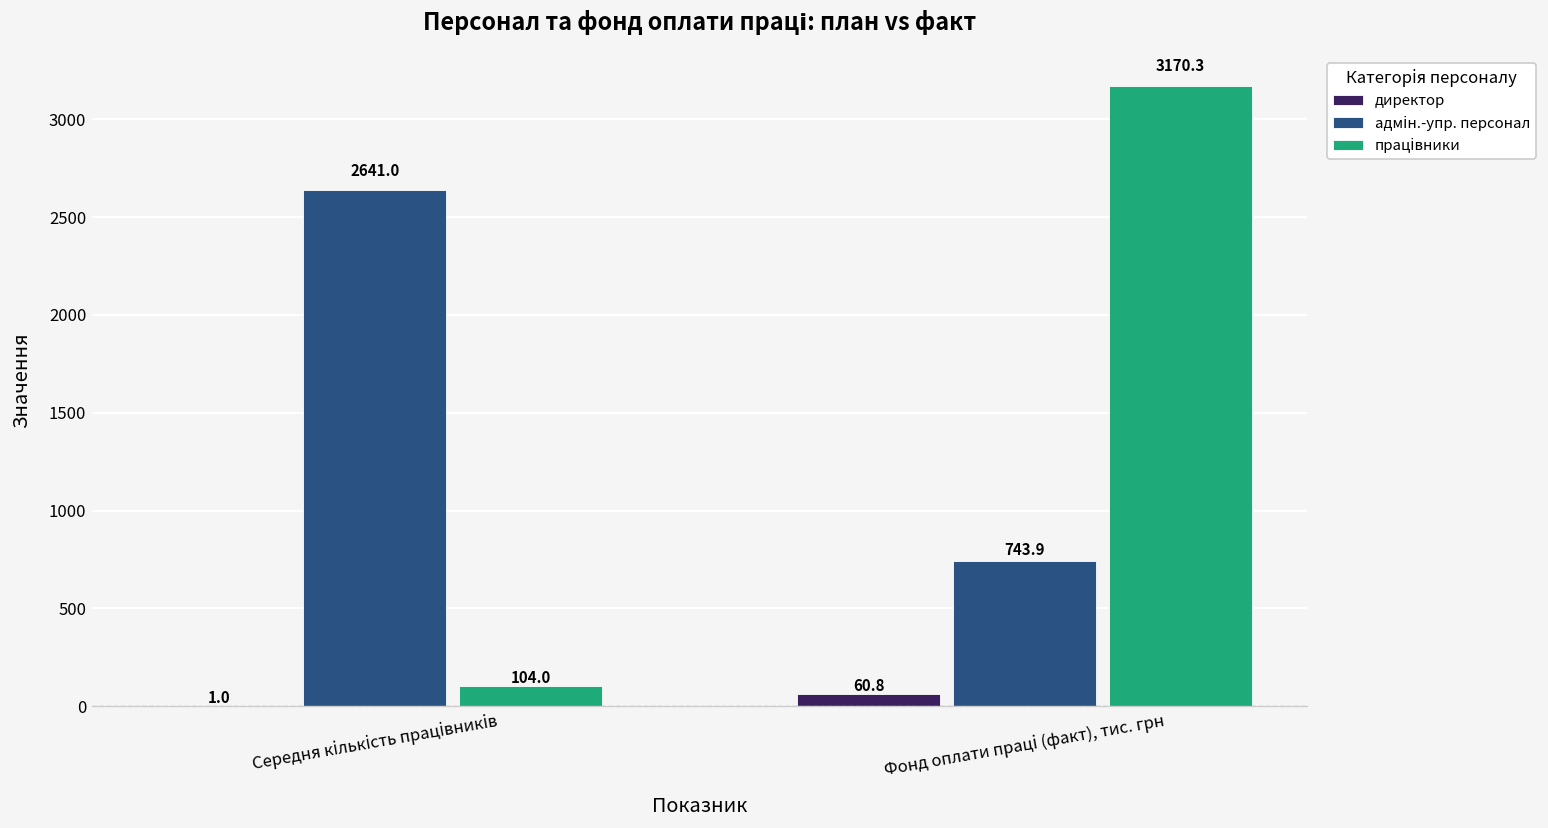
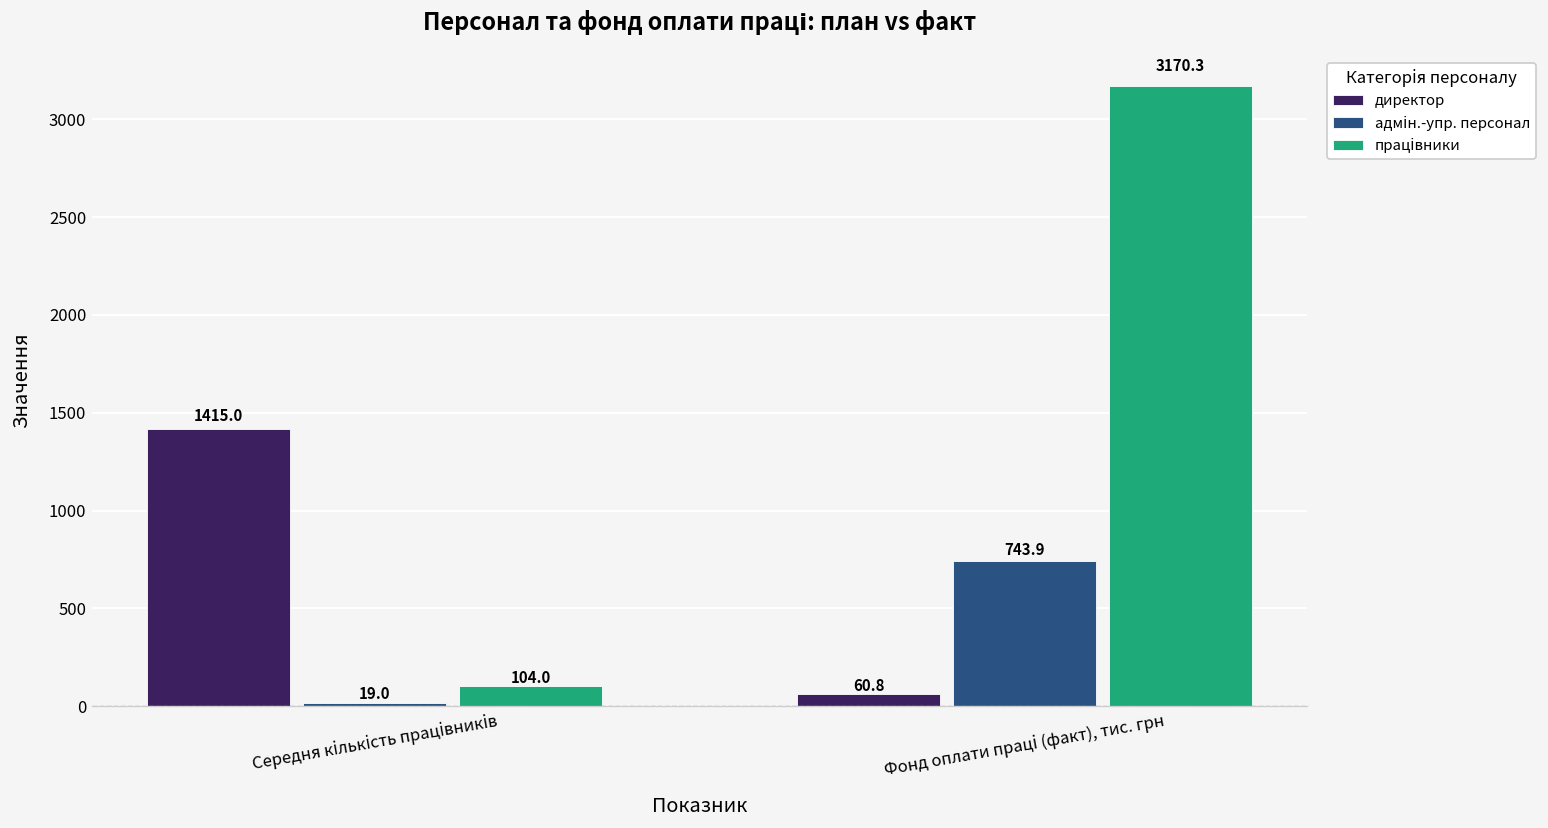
  {
    "директор": {
-     "Середня кількість працівників": 1.0,
+     "Середня кількість працівників": 1415.0,
      "Фонд оплати праці (факт), тис. грн": 60.8
    },
    "адмін.-упр. персонал": {
-     "Середня кількість працівників": 2641.0,
+     "Середня кількість працівників": 19.0,
      "Фонд оплати праці (факт), тис. грн": 743.9
    },
    "працівники": {
      "Середня кількість працівників": 104.0,
      "Фонд оплати праці (факт), тис. грн": 3170.3
    }
  }
